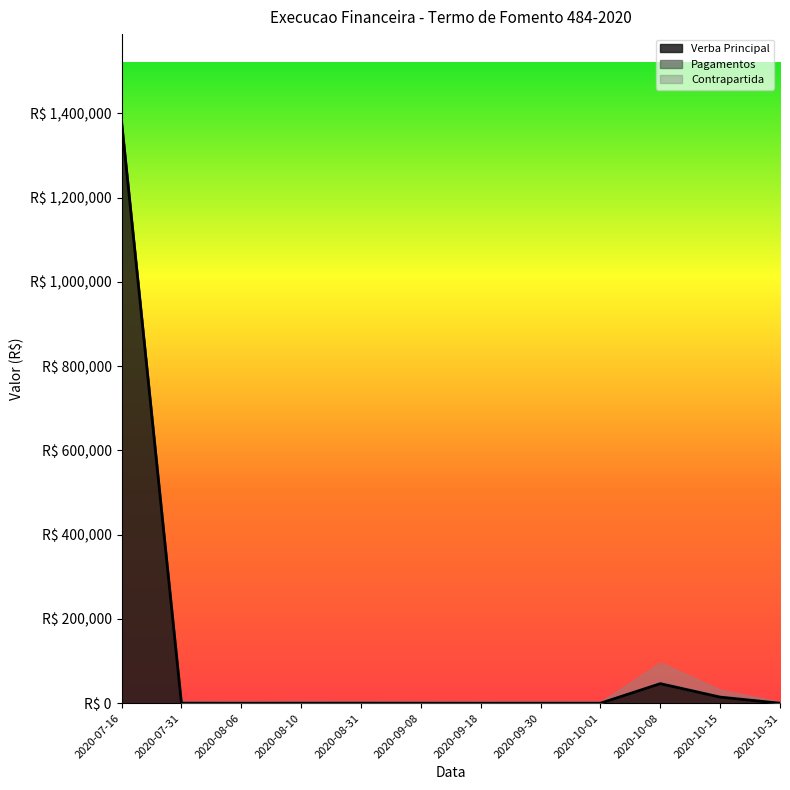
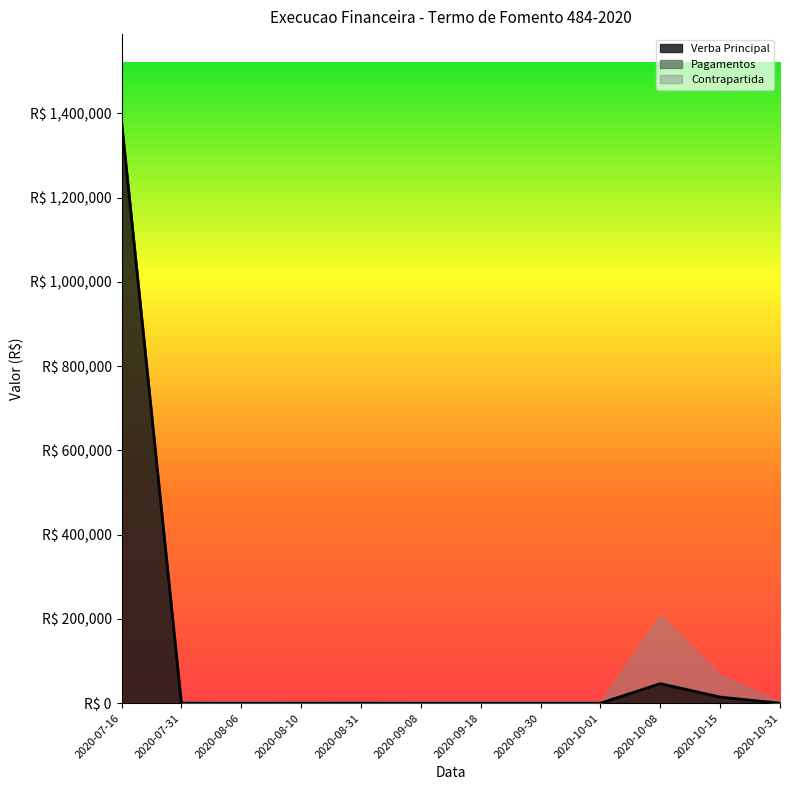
  {
    "Contrapartida": {
-     "2020-10-08": "R$ 50,000",
-     "2020-10-15": "R$ 10,000"
+     "2020-10-08": "R$ 160,000",
+     "2020-10-15": "R$ 50,000"
    }
  }
